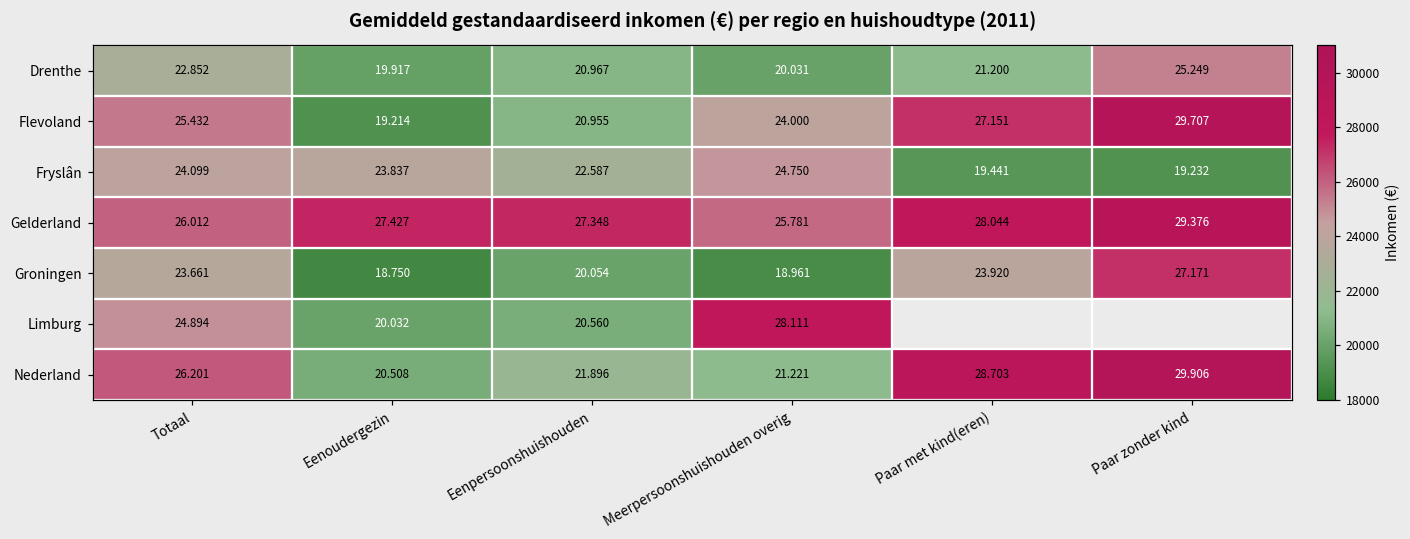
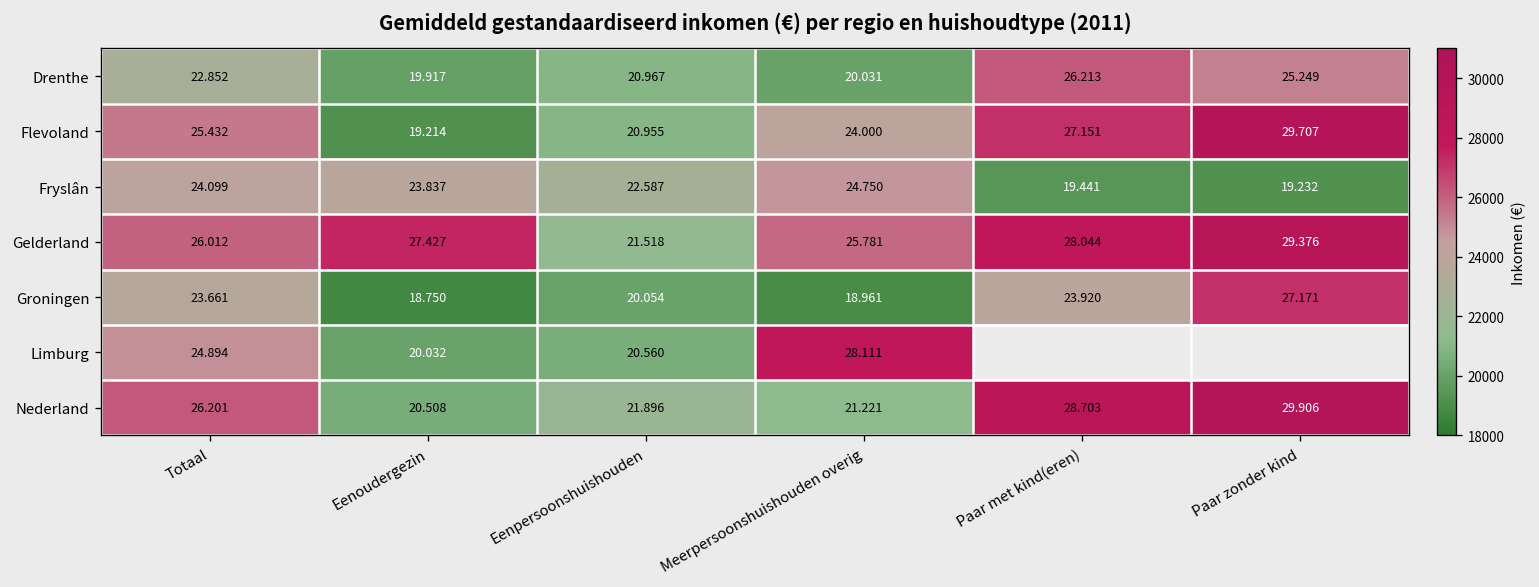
  {
    "Drenthe": {
      "Totaal": 22.852,
      "Eenoudergezin": 19.917,
      "Eenpersoonshuishouden": 20.967,
      "Meerpersoonshuishouden overig": 20.031,
-     "Paar met kind(eren)": 21.200,
+     "Paar met kind(eren)": 26.213,
      "Paar zonder kind": 25.249
    },
    "Flevoland": {
      "Totaal": 25.432,
      "Eenoudergezin": 19.214,
      "Eenpersoonshuishouden": 20.955,
      "Meerpersoonshuishouden overig": 24.000,
      "Paar met kind(eren)": 27.151,
      "Paar zonder kind": 29.707
    },
    "Fryslân": {
      "Totaal": 24.099,
      "Eenoudergezin": 23.837,
      "Eenpersoonshuishouden": 22.587,
      "Meerpersoonshuishouden overig": 24.750,
      "Paar met kind(eren)": 19.441,
      "Paar zonder kind": 19.232
    },
    "Gelderland": {
      "Totaal": 26.012,
      "Eenoudergezin": 27.427,
-     "Eenpersoonshuishouden": 27.348,
+     "Eenpersoonshuishouden": 21.518,
      "Meerpersoonshuishouden overig": 25.781,
      "Paar met kind(eren)": 28.044,
      "Paar zonder kind": 29.376
    },
    "Groningen": {
      "Totaal": 23.661,
      "Eenoudergezin": 18.750,
      "Eenpersoonshuishouden": 20.054,
      "Meerpersoonshuishouden overig": 18.961,
      "Paar met kind(eren)": 23.920,
      "Paar zonder kind": 27.171
    },
    "Limburg": {
      "Totaal": 24.894,
      "Eenoudergezin": 20.032,
      "Eenpersoonshuishouden": 20.560,
      "Meerpersoonshuishouden overig": 28.111
    },
    "Nederland": {
      "Totaal": 26.201,
      "Eenoudergezin": 20.508,
      "Eenpersoonshuishouden": 21.896,
      "Meerpersoonshuishouden overig": 21.221,
      "Paar met kind(eren)": 28.703,
      "Paar zonder kind": 29.906
    }
  }
